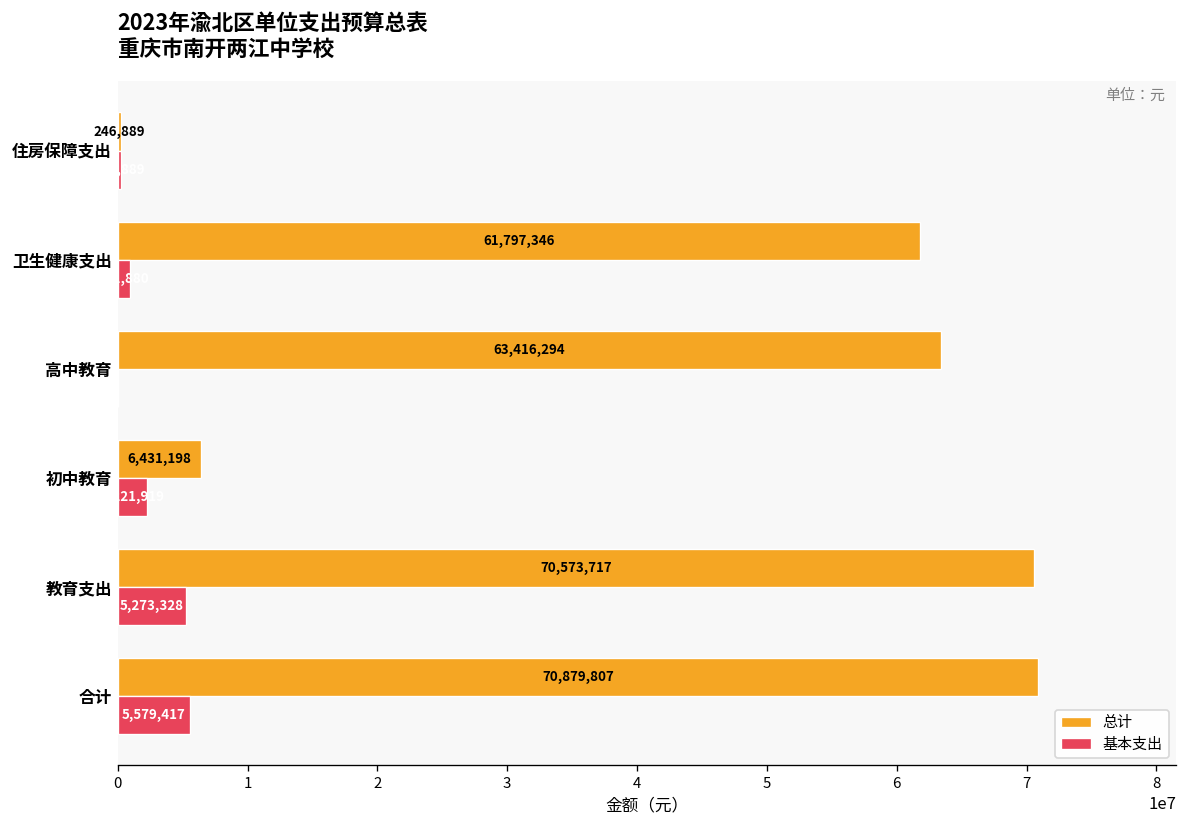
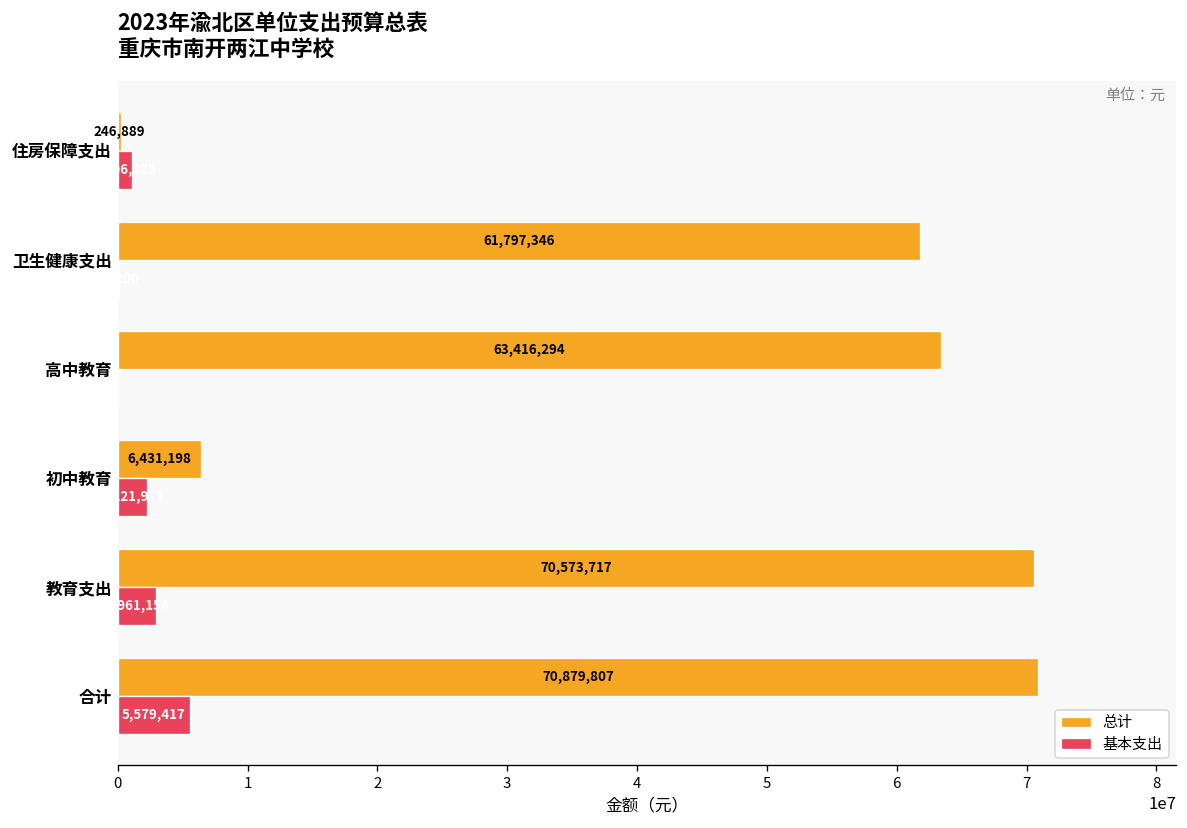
  {
    "总计": {
      "住房保障支出": "246,889",
      "卫生健康支出": "61,797,346",
      "高中教育": "63,416,294",
      "初中教育": "6,431,198",
      "教育支出": "70,573,717",
      "合计": "70,879,807"
    },
    "基本支出": {
-     "住房保障支出": "200000",
-     "卫生健康支出": "900000",
-     "教育支出": "5,273,328",
+     "住房保障支出": "1100000",
+     "卫生健康支出": "100000",
+     "教育支出": "2,961,154",
      "合计": "5,579,417"
    }
  }
